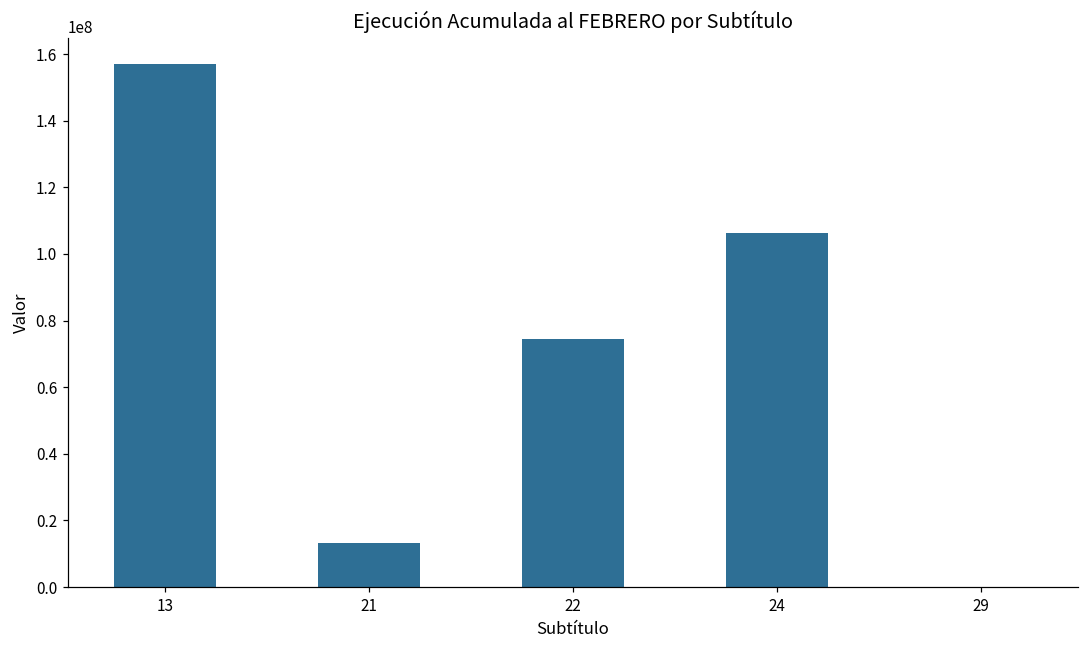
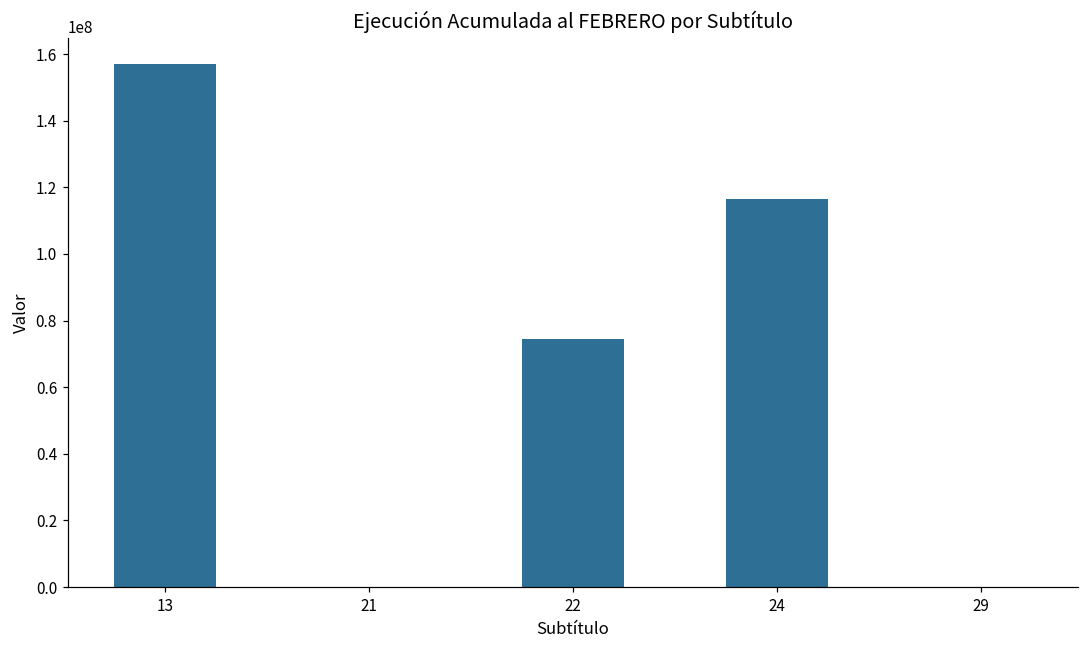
  {
    "13": 157000000,
-   "21": 13000000,
+   "21": 0,
    "22": 74000000,
-   "24": 106000000
+   "24": 116000000
  }
